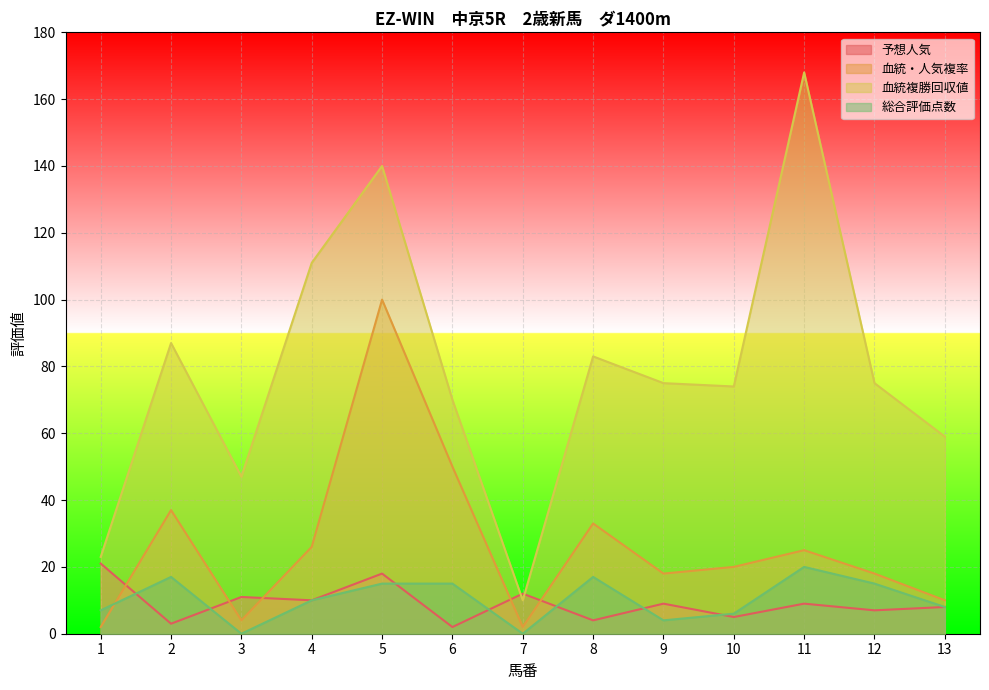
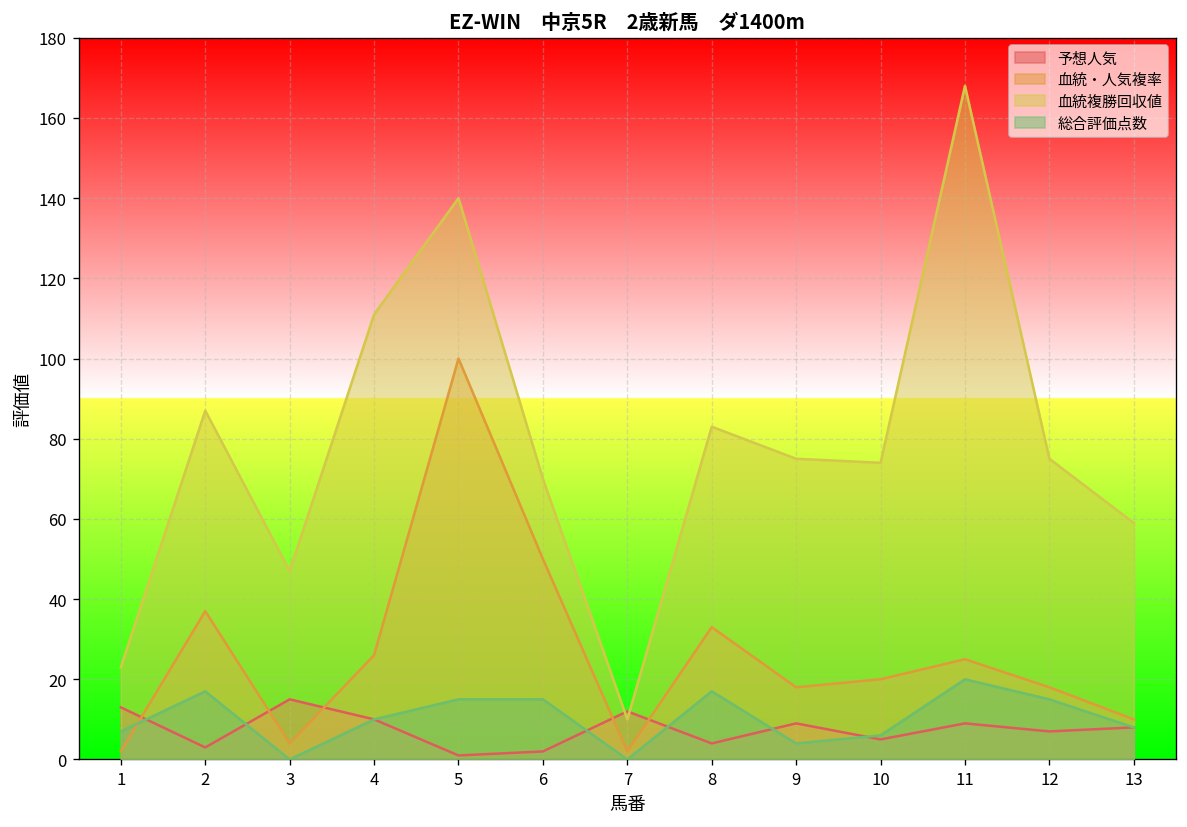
  {
    "予想人気": {
-     "1": 21,
+     "1": 13,
      "2": 3,
-     "3": 11,
-     "5": 18,
+     "3": 15,
+     "5": 1,
      "6": 2,
      "7": 12,
      "8": 4,
      "9": 9,
      "10": 5,
      "11": 9,
      "12": 7
    },
    "総合評価点数": {
      "1": 7,
      "2": 17,
      "3": 0,
      "5": 15,
      "6": 15,
      "7": 0,
      "8": 17,
      "9": 4,
      "10": 6,
      "11": 20,
      "12": 15
    }
  }
